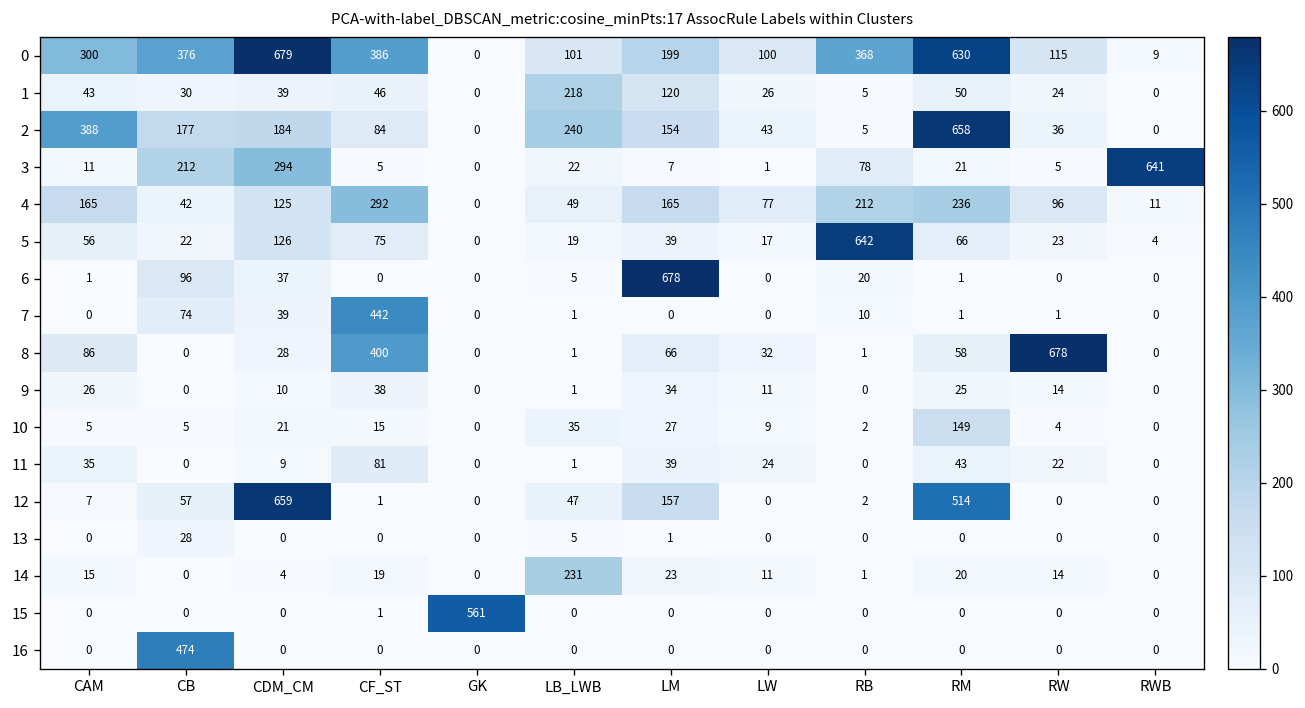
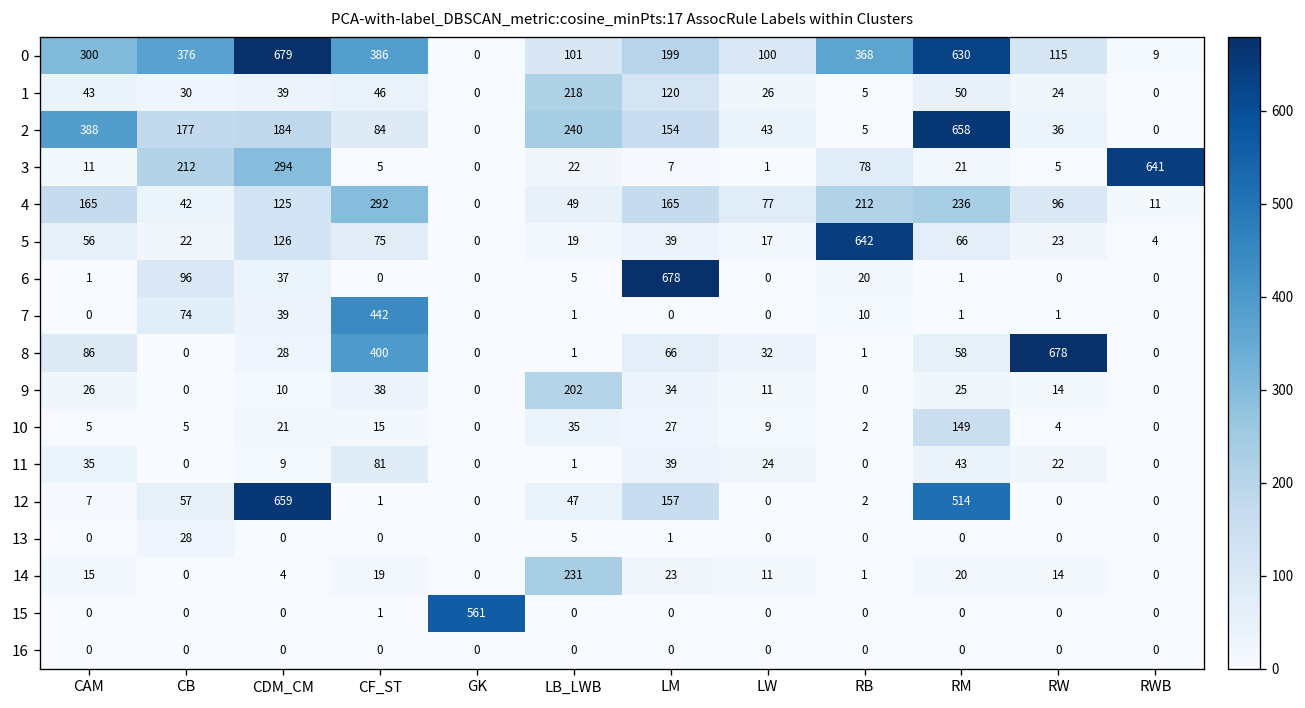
  {
    "9": {
      "CAM": 26,
      "CB": 0,
      "CDM_CM": 10,
      "CF_ST": 38,
      "GK": 0,
-     "LB_LWB": 1,
+     "LB_LWB": 202,
      "LM": 34,
      "LW": 11,
      "RB": 0,
      "RM": 25,
      "RW": 14,
      "RWB": 0
    },
    "16": {
      "CAM": 0,
-     "CB": 474,
+     "CB": 0,
      "CDM_CM": 0,
      "CF_ST": 0,
      "GK": 0,
      "LB_LWB": 0,
      "LM": 0,
      "LW": 0,
      "RB": 0,
      "RM": 0,
      "RW": 0,
      "RWB": 0
    }
  }
